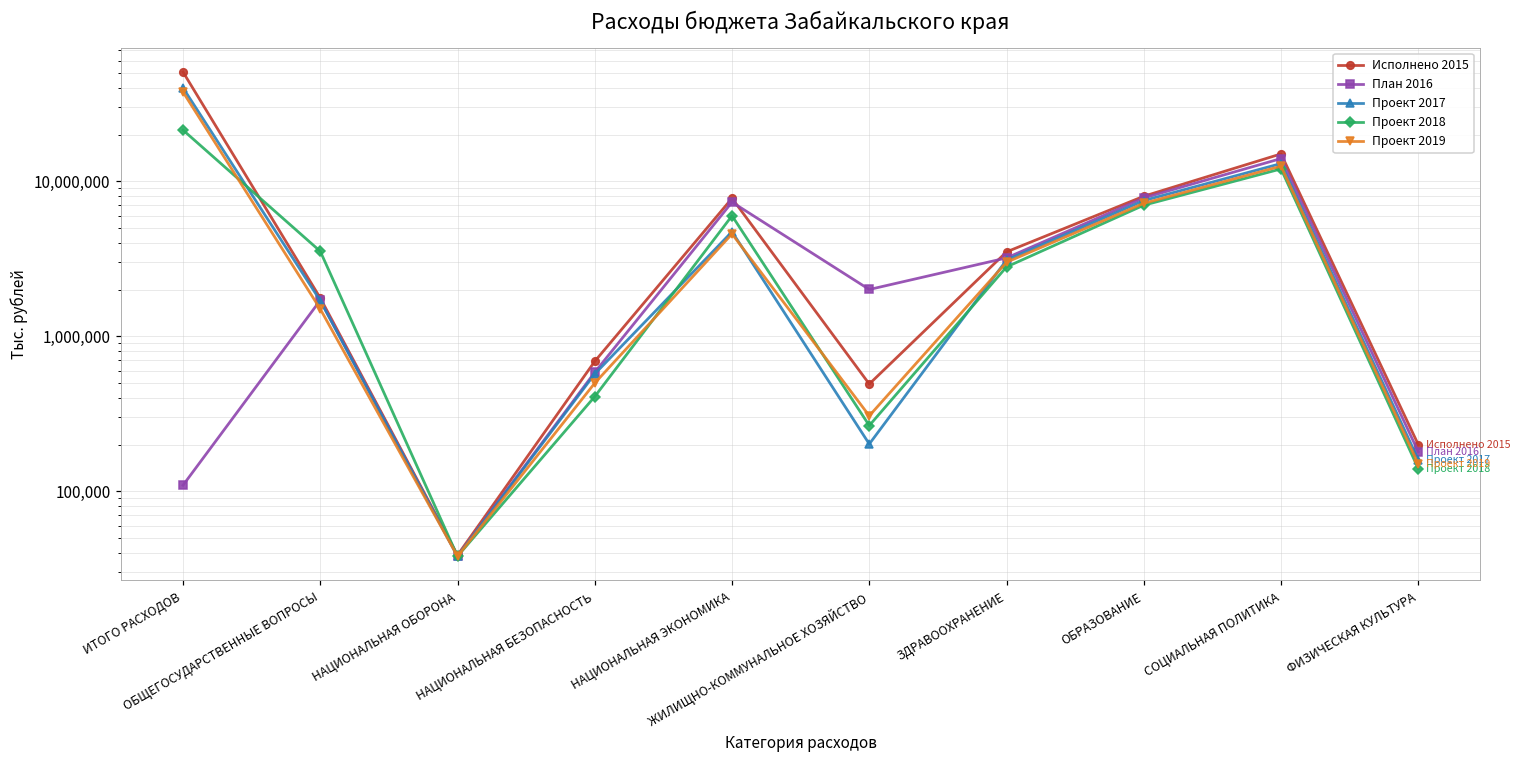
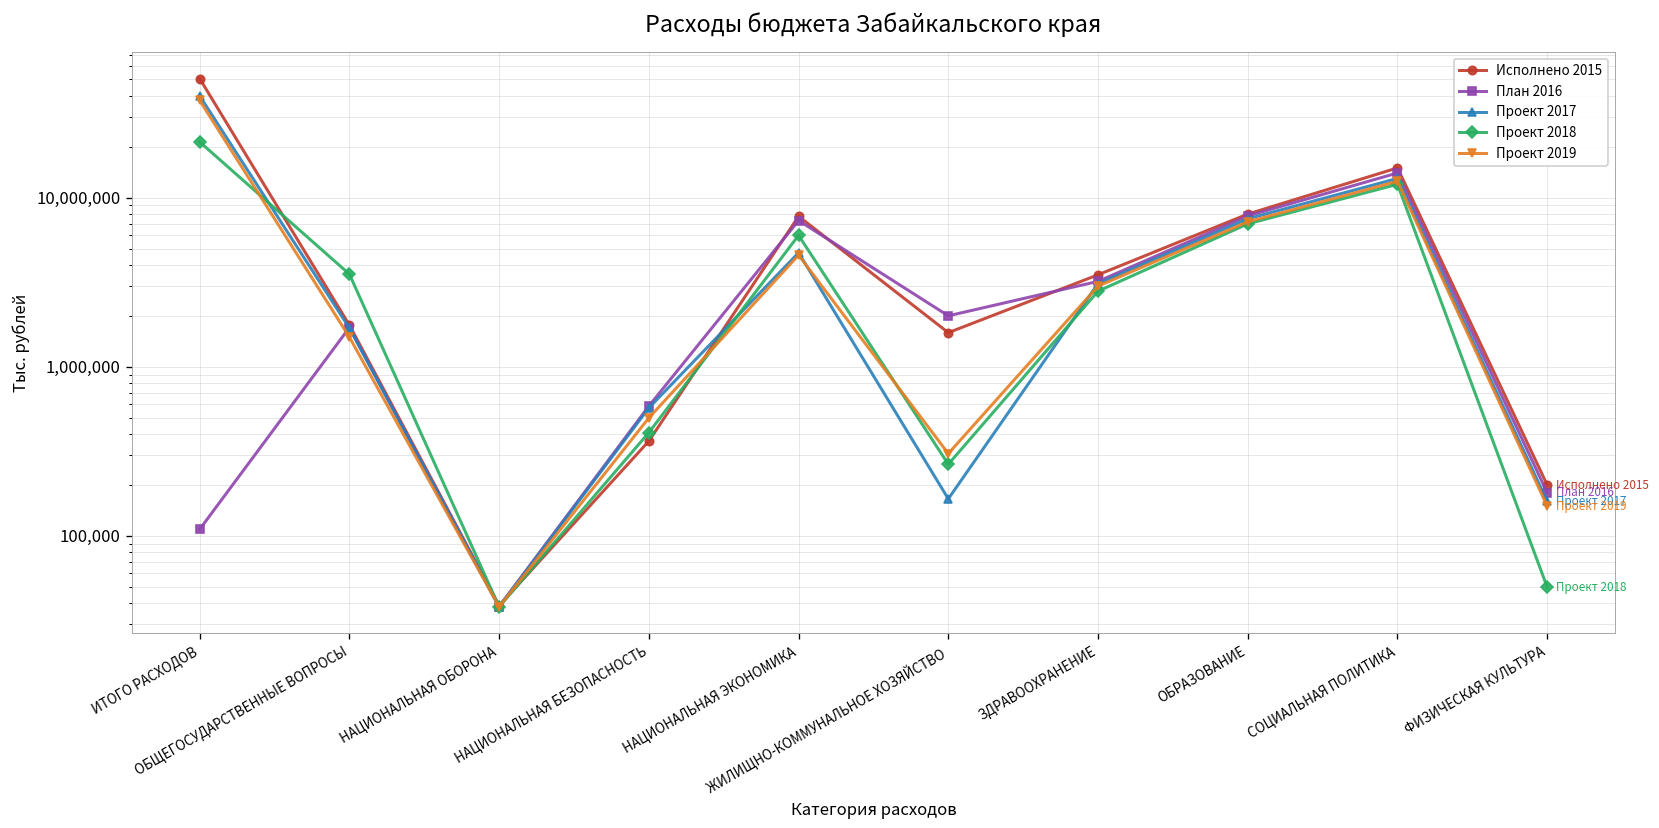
  {
    "Исполнено 2015": {
      "ИТОГО РАСХОДОВ": "51,000,000",
-     "НАЦИОНАЛЬНАЯ БЕЗОПАСНОСТЬ": "700,000",
+     "НАЦИОНАЛЬНАЯ БЕЗОПАСНОСТЬ": "360,000",
      "НАЦИОНАЛЬНАЯ ЭКОНОМИКА": "8,000,000",
-     "ЖИЛИЩНО-КОММУНАЛЬНОЕ ХОЗЯЙСТВО": "490,000",
+     "ЖИЛИЩНО-КОММУНАЛЬНОЕ ХОЗЯЙСТВО": "1,600,000",
      "ЗДРАВООХРАНЕНИЕ": "3,500,000",
      "СОЦИАЛЬНАЯ ПОЛИТИКА": "15,000,000"
    },
    "План 2016": {
      "ИТОГО РАСХОДОВ": "110,000",
      "НАЦИОНАЛЬНАЯ ЭКОНОМИКА": "7,000,000",
      "ЖИЛИЩНО-КОММУНАЛЬНОЕ ХОЗЯЙСТВО": "2,000,000",
      "СОЦИАЛЬНАЯ ПОЛИТИКА": "14,000,000"
    },
    "Проект 2017": {
      "ИТОГО РАСХОДОВ": "40,000,000",
-     "ЖИЛИЩНО-КОММУНАЛЬНОЕ ХОЗЯЙСТВО": "200,000"
+     "ЖИЛИЩНО-КОММУНАЛЬНОЕ ХОЗЯЙСТВО": "170,000"
    },
    "Проект 2018": {
      "ИТОГО РАСХОДОВ": "21,000,000",
      "ОБЩЕГОСУДАРСТВЕННЫЕ ВОПРОСЫ": "3,500,000",
      "НАЦИОНАЛЬНАЯ БЕЗОПАСНОСТЬ": "410,000",
      "НАЦИОНАЛЬНАЯ ЭКОНОМИКА": "6,000,000",
      "ЖИЛИЩНО-КОММУНАЛЬНОЕ ХОЗЯЙСТВО": "270,000",
      "ЗДРАВООХРАНЕНИЕ": "2,800,000",
-     "ФИЗИЧЕСКАЯ КУЛЬТУРА": "140,000"
+     "ФИЗИЧЕСКАЯ КУЛЬТУРА": "50,000"
    },
    "Проект 2019": {
      "ИТОГО РАСХОДОВ": "38,000,000",
      "ОБЩЕГОСУДАРСТВЕННЫЕ ВОПРОСЫ": "1,500,000",
      "НАЦИОНАЛЬНАЯ БЕЗОПАСНОСТЬ": "500,000",
      "ЖИЛИЩНО-КОММУНАЛЬНОЕ ХОЗЯЙСТВО": "310,000"
    }
  }
